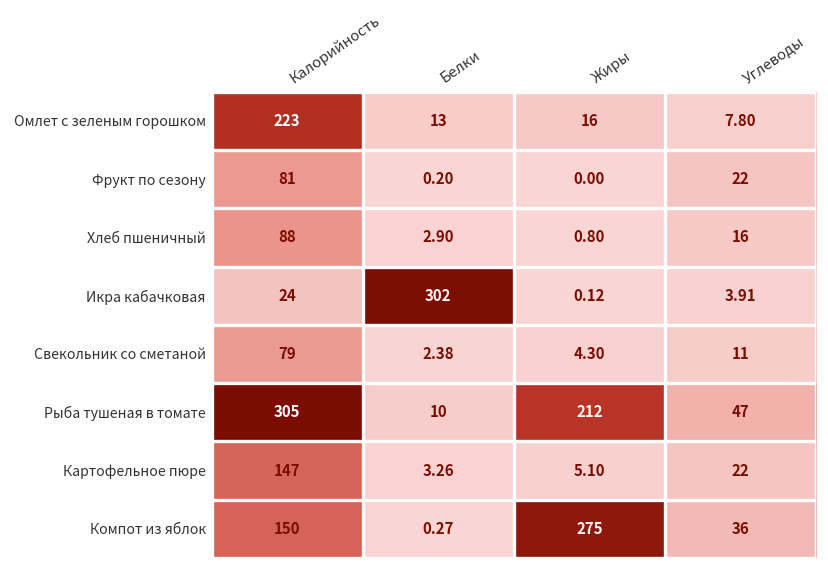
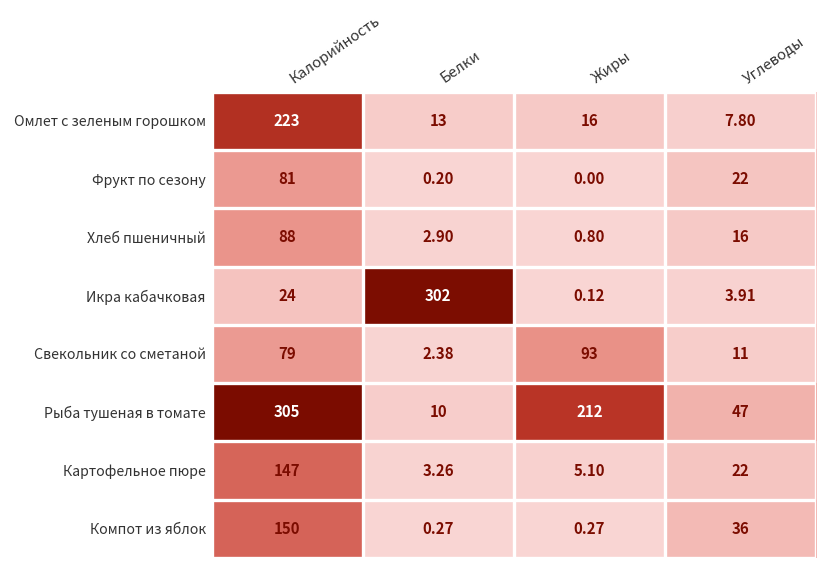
  {
    "Омлет с зеленым горошком": {
      "Калорийность": 223,
      "Белки": 13,
      "Жиры": 16,
      "Углеводы": 7.80
    },
    "Фрукт по сезону": {
      "Калорийность": 81,
      "Белки": 0.20,
      "Жиры": 0.00,
      "Углеводы": 22
    },
    "Хлеб пшеничный": {
      "Калорийность": 88,
      "Белки": 2.90,
      "Жиры": 0.80,
      "Углеводы": 16
    },
    "Икра кабачковая": {
      "Калорийность": 24,
      "Белки": 302,
      "Жиры": 0.12,
      "Углеводы": 3.91
    },
    "Свекольник со сметаной": {
      "Калорийность": 79,
      "Белки": 2.38,
-     "Жиры": 4.30,
+     "Жиры": 93,
      "Углеводы": 11
    },
    "Рыба тушеная в томате": {
      "Калорийность": 305,
      "Белки": 10,
      "Жиры": 212,
      "Углеводы": 47
    },
    "Картофельное пюре": {
      "Калорийность": 147,
      "Белки": 3.26,
      "Жиры": 5.10,
      "Углеводы": 22
    },
    "Компот из яблок": {
      "Калорийность": 150,
      "Белки": 0.27,
-     "Жиры": 275,
+     "Жиры": 0.27,
      "Углеводы": 36
    }
  }
